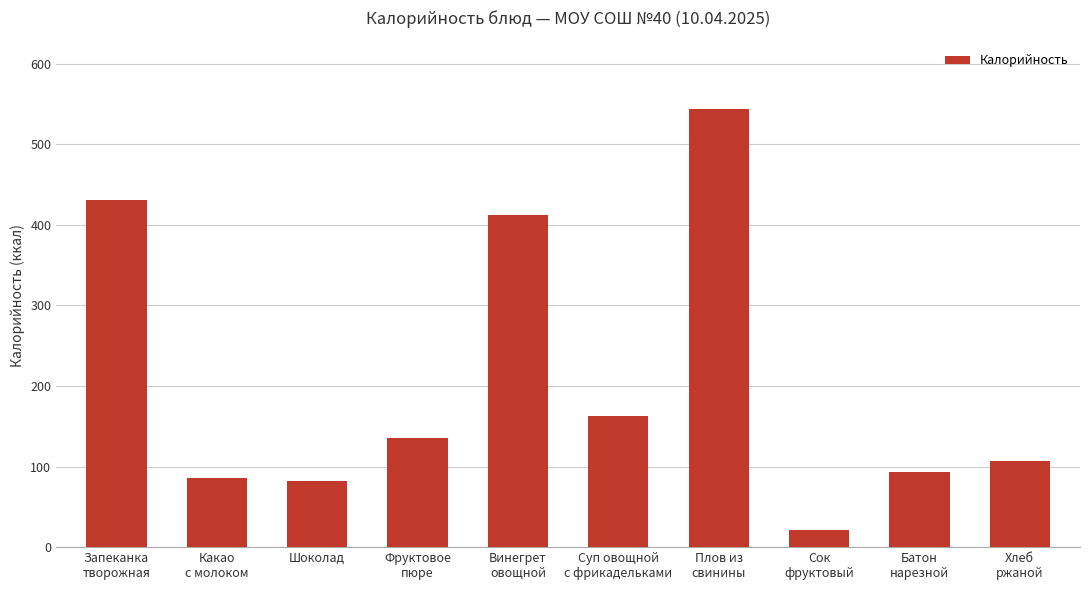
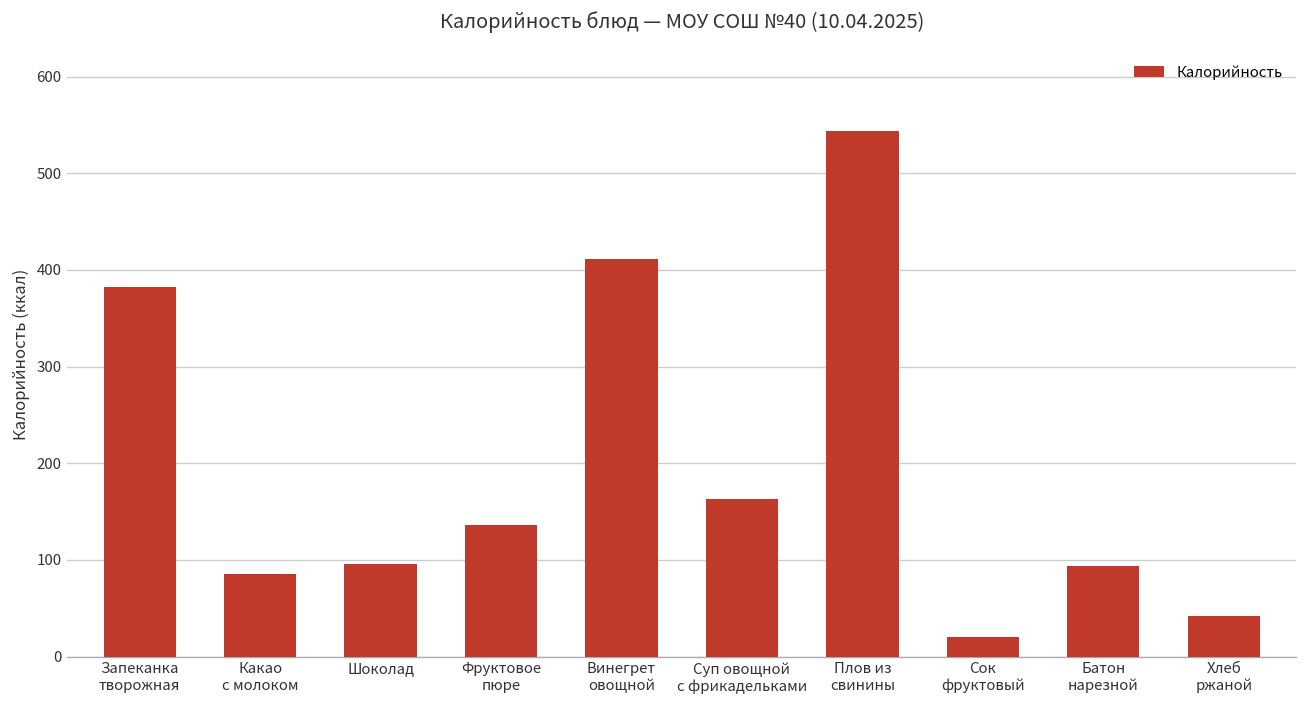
  {
-   "Запеканка творожная": 430,
+   "Запеканка творожная": 380,
    "Какао с молоком": 90,
-   "Шоколад": 80,
+   "Шоколад": 100,
    "Фруктовое пюре": 140,
    "Винегрет овощной": 410,
    "Суп овощной с фрикадельками": 160,
    "Плов из свинины": 540,
    "Сок фруктовый": 20,
    "Батон нарезной": 90,
-   "Хлеб ржаной": 110
+   "Хлеб ржаной": 40
  }
